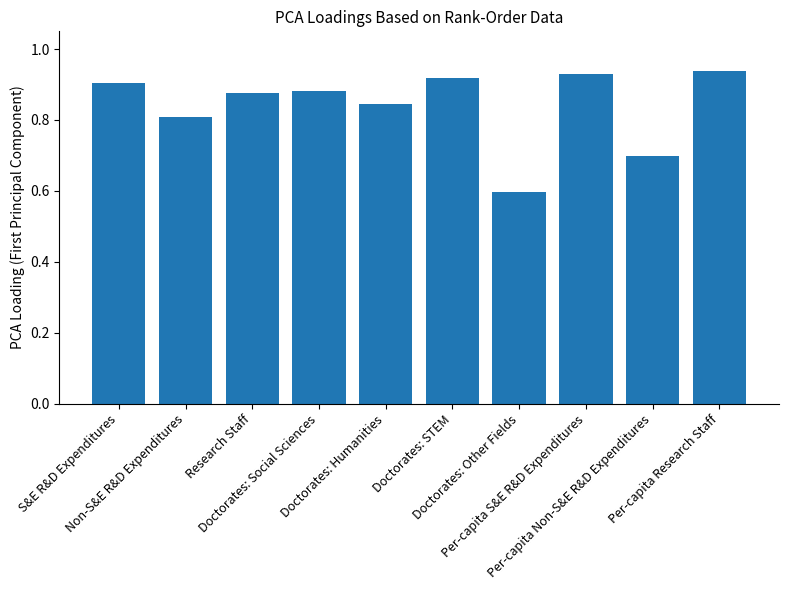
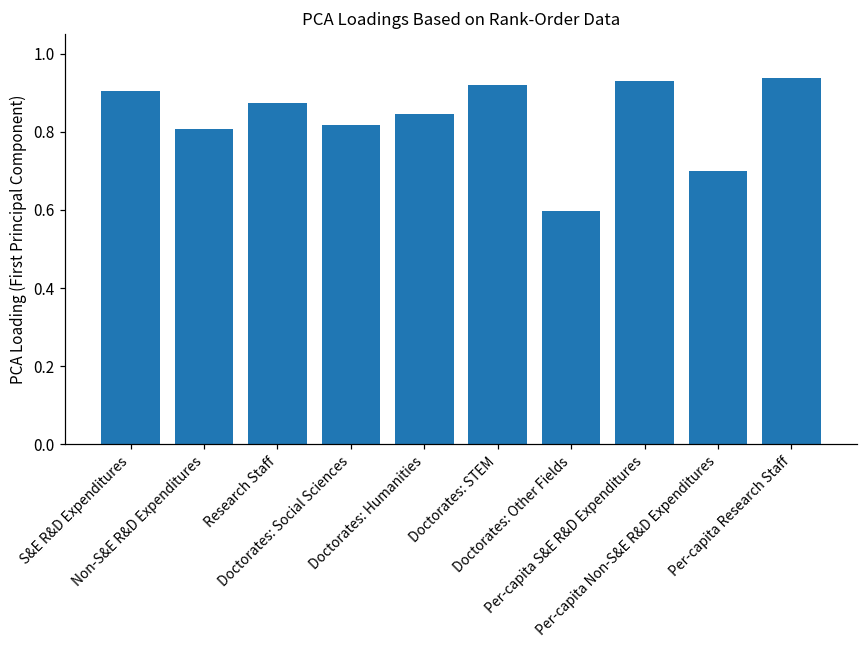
  {
    "S&E R&D Expenditures": 0.91,
    "Non-S&E R&D Expenditures": 0.81,
    "Research Staff": 0.87,
-   "Doctorates: Social Sciences": 0.88,
+   "Doctorates: Social Sciences": 0.82,
    "Doctorates: Humanities": 0.85,
    "Doctorates: STEM": 0.92,
    "Doctorates: Other Fields": 0.60,
    "Per-capita S&E R&D Expenditures": 0.93,
    "Per-capita Non-S&E R&D Expenditures": 0.70,
    "Per-capita Research Staff": 0.94
  }
